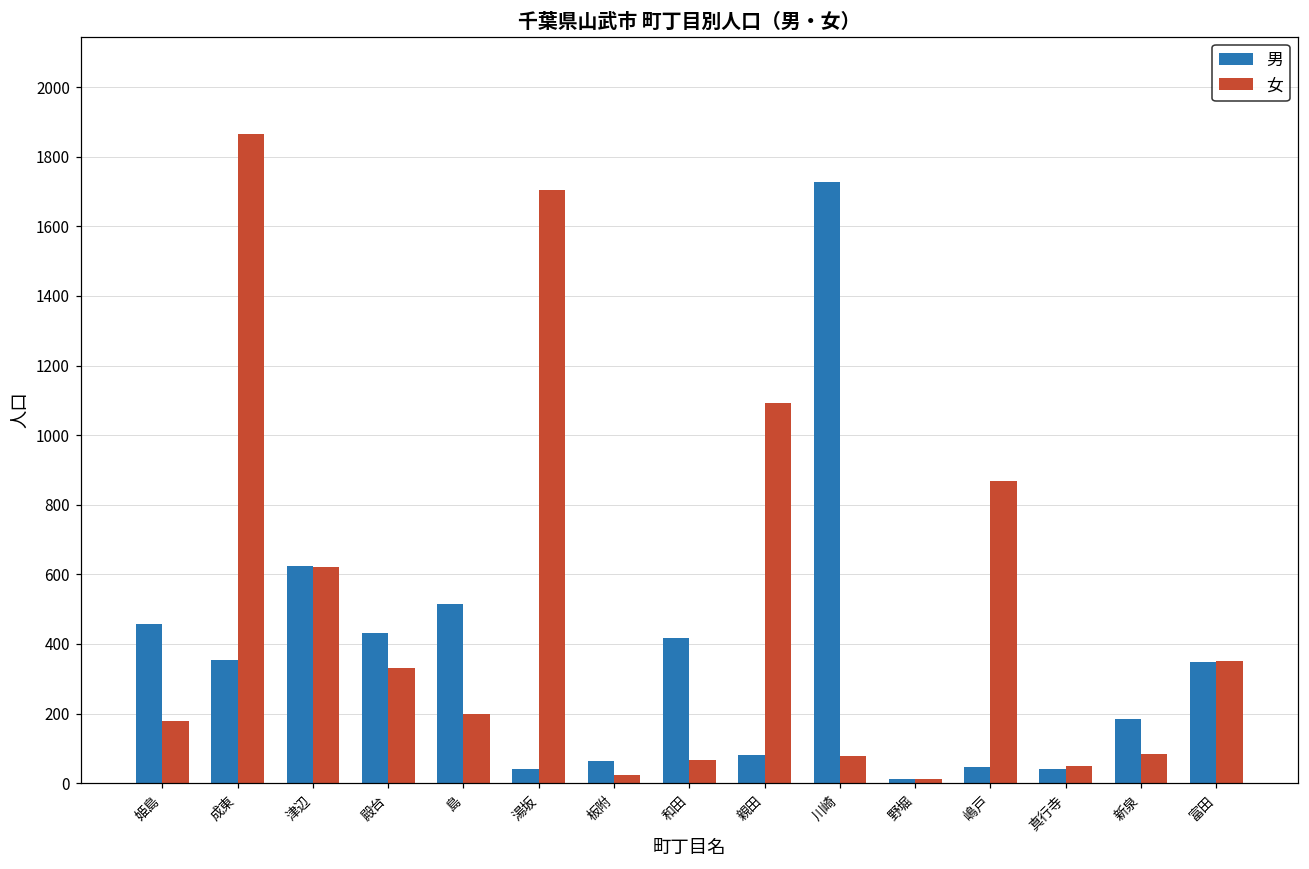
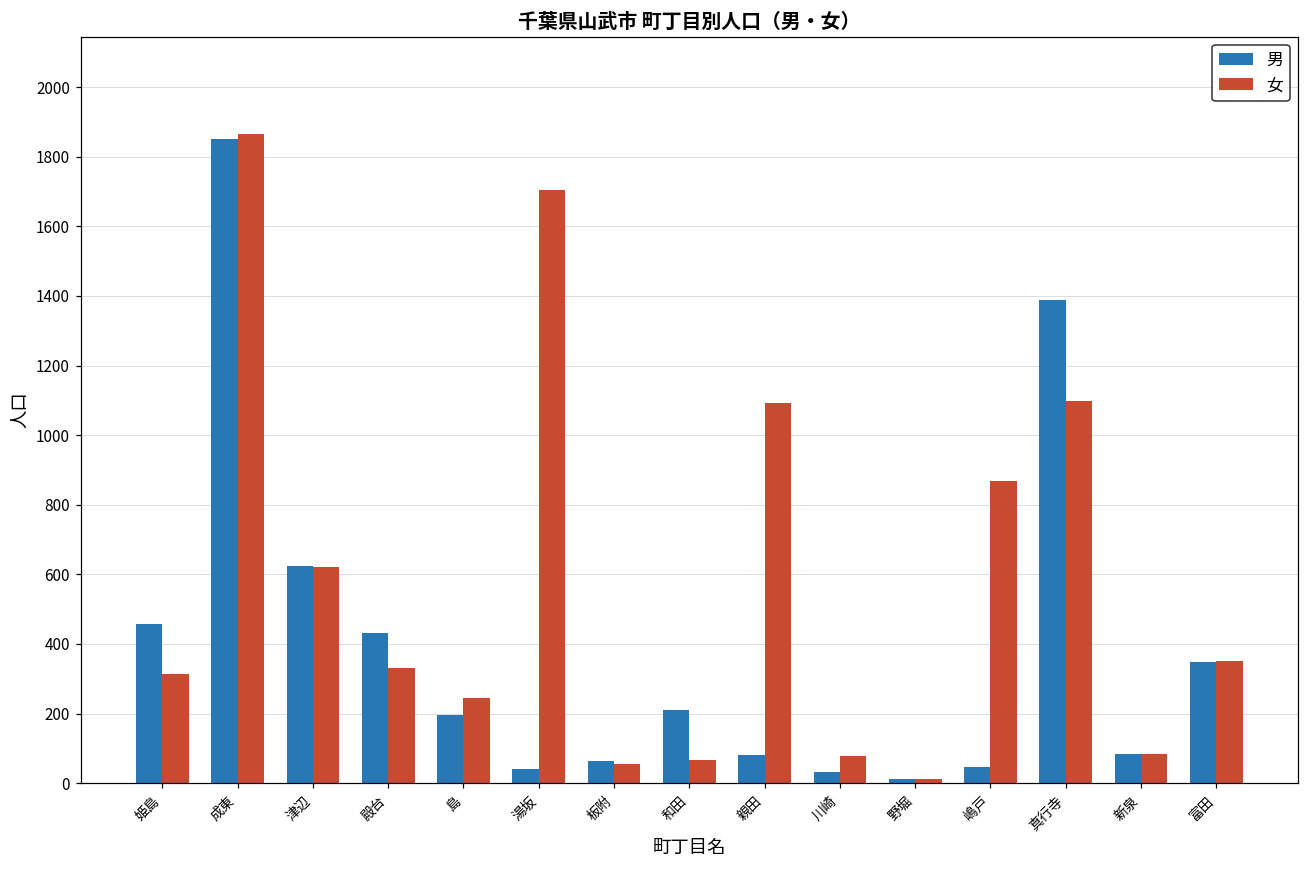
  {
    "男": {
      "姫島": 460,
-     "成東": 350,
+     "成東": 1850,
      "津辺": 630,
      "殿台": 430,
-     "島": 520,
+     "島": 200,
      "湯坂": 40,
      "板附": 60,
-     "和田": 420,
+     "和田": 210,
      "親田": 80,
-     "川崎": 1730,
+     "川崎": 30,
      "野堀": 10,
      "嶋戸": 50,
-     "真行寺": 40,
-     "新泉": 190,
+     "真行寺": 1390,
+     "新泉": 80,
      "富田": 350
    },
    "女": {
-     "姫島": 180,
+     "姫島": 310,
      "成東": 1870,
      "津辺": 620,
      "殿台": 330,
-     "島": 200,
+     "島": 250,
      "湯坂": 1700,
-     "板附": 30,
+     "板附": 60,
      "和田": 70,
      "親田": 1090,
      "川崎": 80,
      "野堀": 10,
      "嶋戸": 870,
-     "真行寺": 50,
+     "真行寺": 1100,
      "新泉": 90,
      "富田": 350
    }
  }
